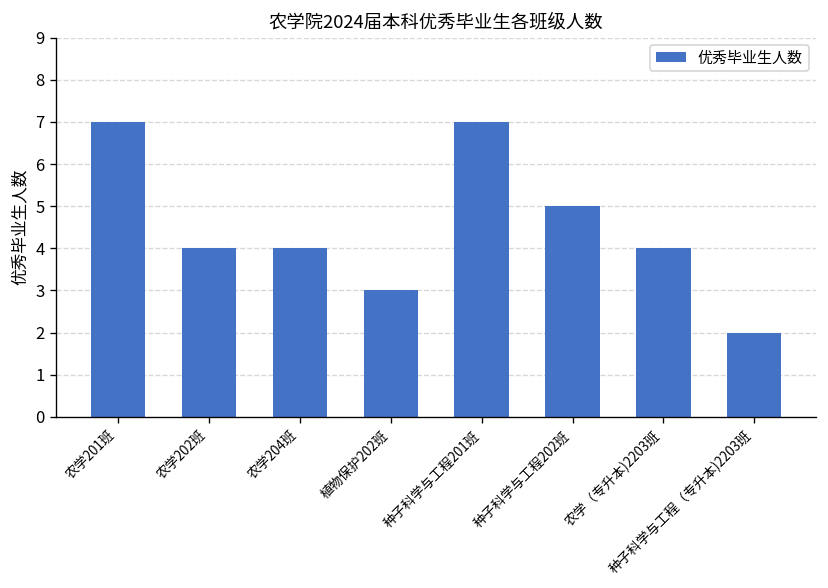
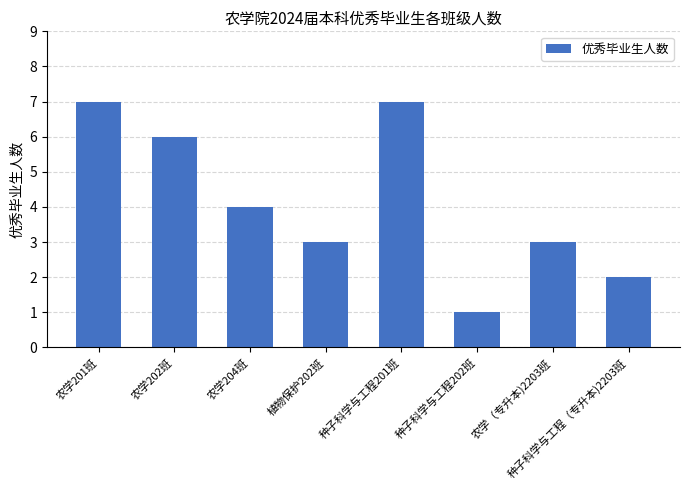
  {
    "农学201班": 7,
-   "农学202班": 4,
+   "农学202班": 6,
    "农学204班": 4,
    "植物保护202班": 3,
    "种子科学与工程201班": 7,
-   "种子科学与工程202班": 5,
-   "农学（专升本)2203班": 4,
+   "种子科学与工程202班": 1,
+   "农学（专升本)2203班": 3,
    "种子科学与工程（专升本)2203班": 2
  }
